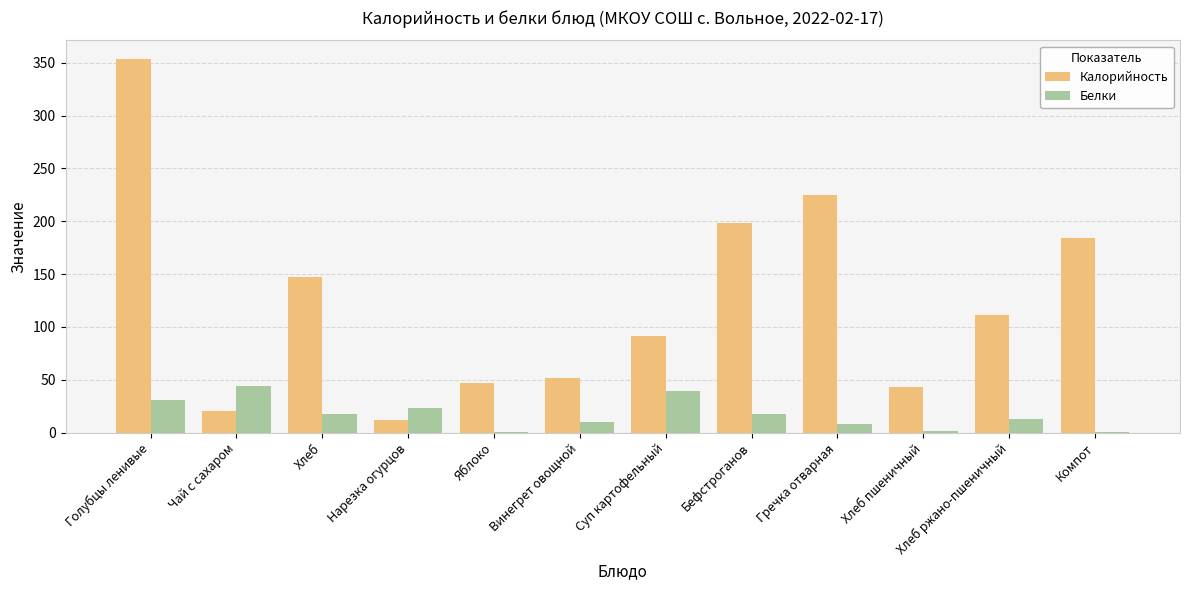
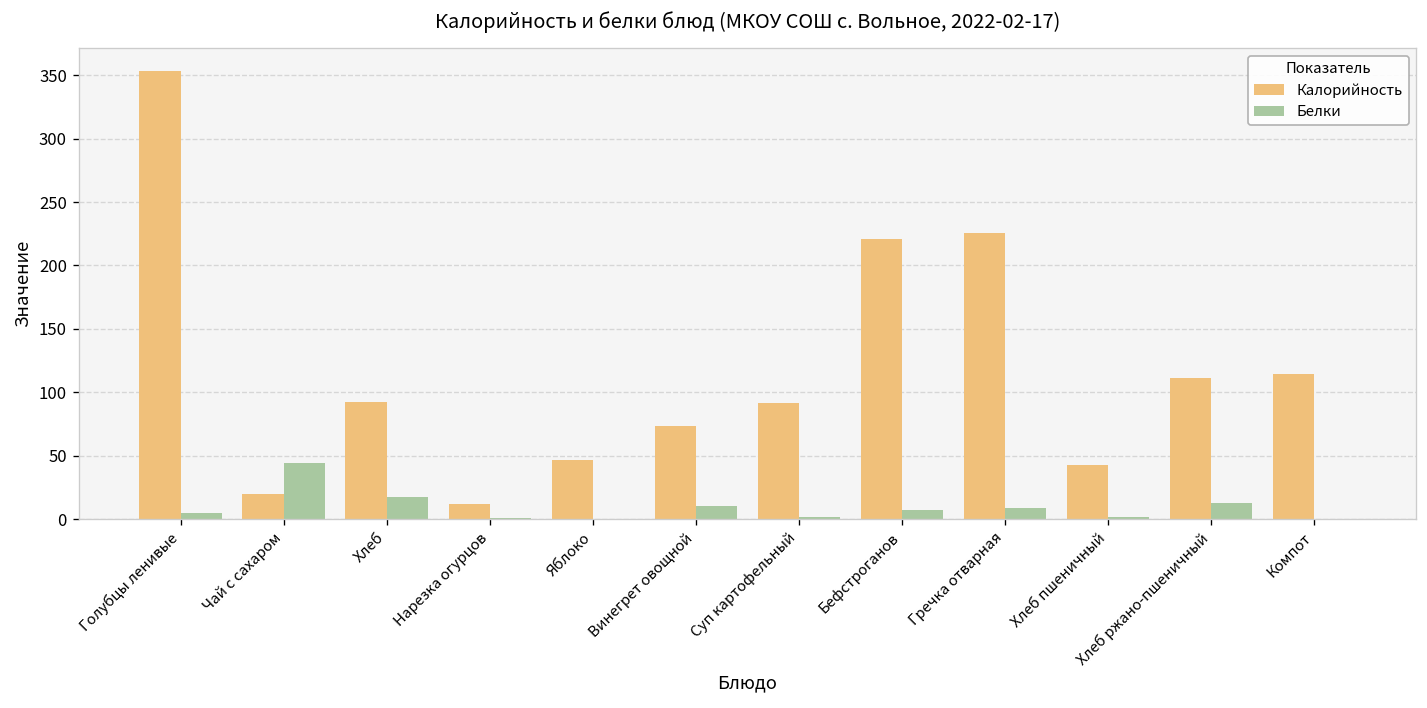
  {
    "Калорийность": {
      "Голубцы ленивые": 353,
      "Чай с сахаром": 20,
-     "Хлеб": 148,
+     "Хлеб": 92,
      "Нарезка огурцов": 12,
      "Яблоко": 47,
-     "Винегрет овощной": 52,
+     "Винегрет овощной": 73,
      "Суп картофельный": 91,
-     "Бефстроганов": 198,
+     "Бефстроганов": 221,
      "Гречка отварная": 225,
      "Хлеб пшеничный": 43,
      "Хлеб ржано-пшеничный": 111,
-     "Компот": 185
+     "Компот": 115
    },
    "Белки": {
-     "Голубцы ленивые": 30,
+     "Голубцы ленивые": 5,
      "Чай с сахаром": 44,
      "Хлеб": 17,
-     "Нарезка огурцов": 23,
+     "Нарезка огурцов": 1,
      "Винегрет овощной": 10,
-     "Суп картофельный": 39,
-     "Бефстроганов": 18,
+     "Суп картофельный": 2,
+     "Бефстроганов": 7,
      "Гречка отварная": 9,
      "Хлеб ржано-пшеничный": 13
    }
  }
